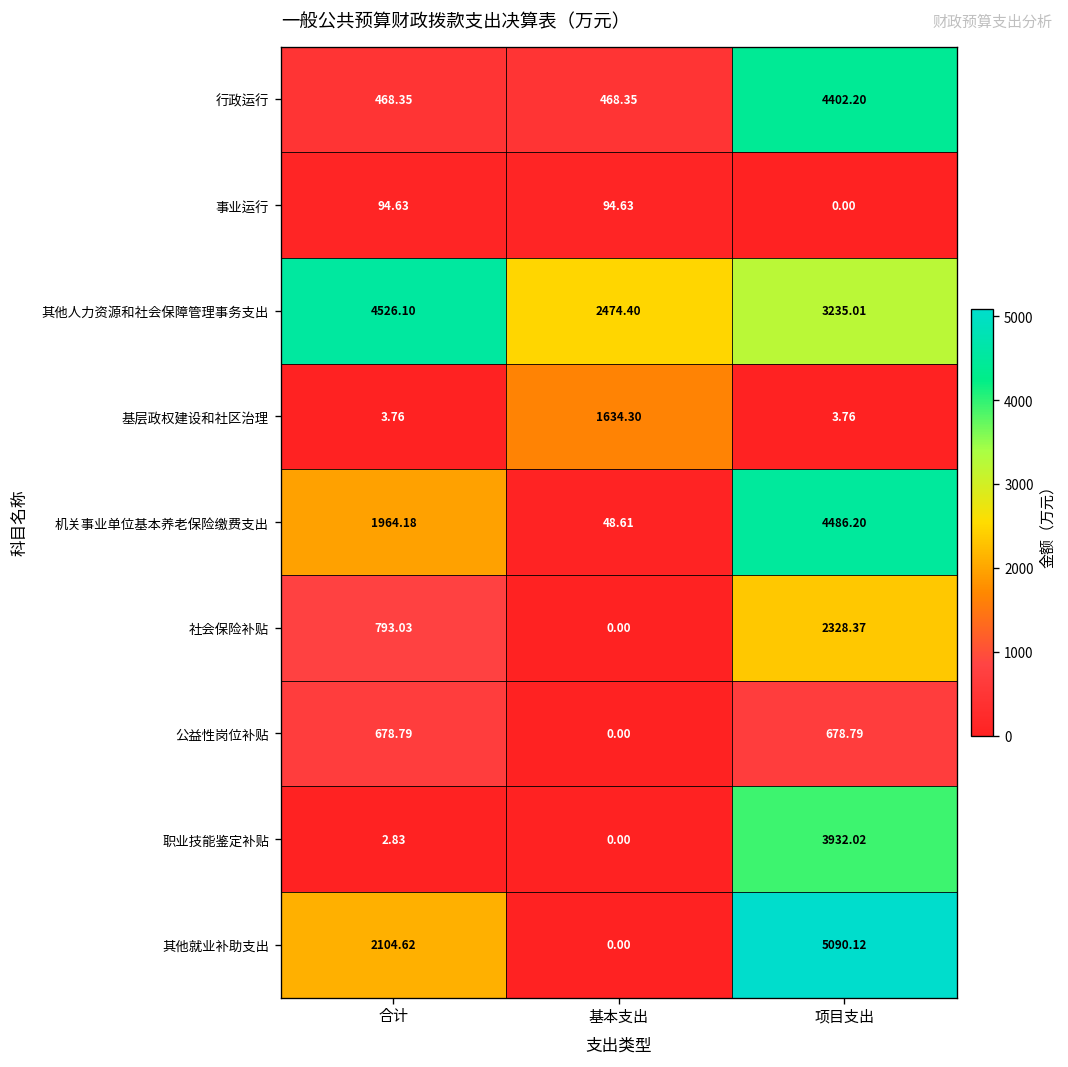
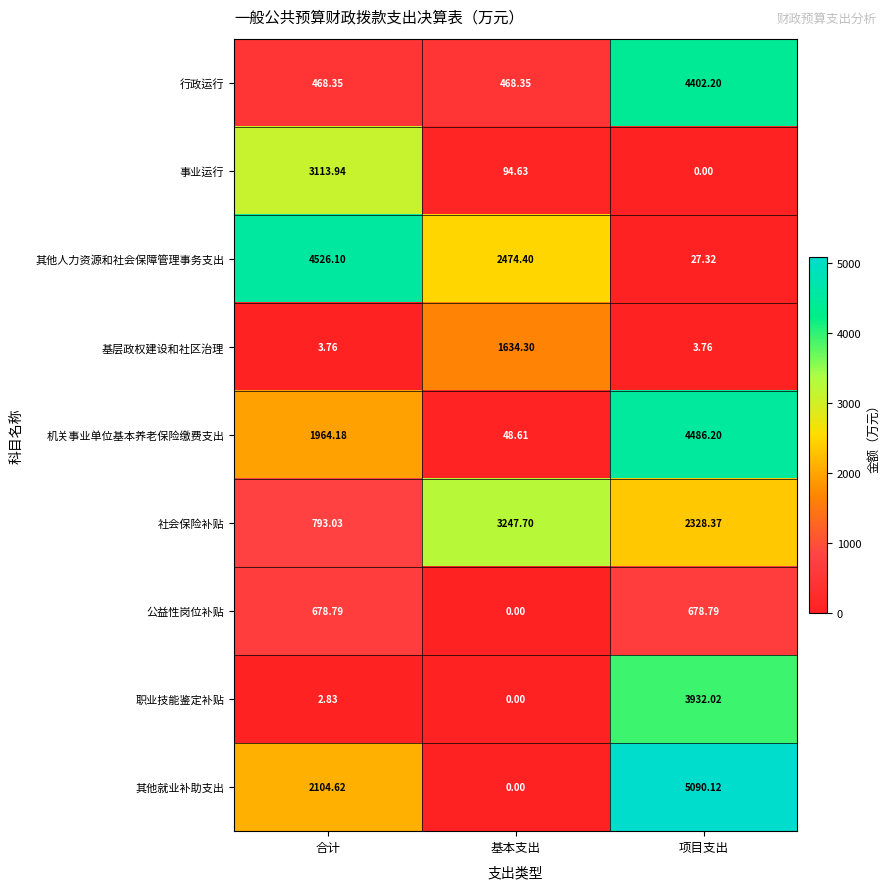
  {
    "行政运行": {
      "合计": 468.35,
      "基本支出": 468.35,
      "项目支出": 4402.20
    },
    "事业运行": {
-     "合计": 94.63,
+     "合计": 3113.94,
      "基本支出": 94.63,
      "项目支出": 0.00
    },
    "其他人力资源和社会保障管理事务支出": {
      "合计": 4526.10,
      "基本支出": 2474.40,
-     "项目支出": 3235.01
+     "项目支出": 27.32
    },
    "基层政权建设和社区治理": {
      "合计": 3.76,
      "基本支出": 1634.30,
      "项目支出": 3.76
    },
    "机关事业单位基本养老保险缴费支出": {
      "合计": 1964.18,
      "基本支出": 48.61,
      "项目支出": 4486.20
    },
    "社会保险补贴": {
      "合计": 793.03,
-     "基本支出": 0.00,
+     "基本支出": 3247.70,
      "项目支出": 2328.37
    },
    "公益性岗位补贴": {
      "合计": 678.79,
      "基本支出": 0.00,
      "项目支出": 678.79
    },
    "职业技能鉴定补贴": {
      "合计": 2.83,
      "基本支出": 0.00,
      "项目支出": 3932.02
    },
    "其他就业补助支出": {
      "合计": 2104.62,
      "基本支出": 0.00,
      "项目支出": 5090.12
    }
  }
